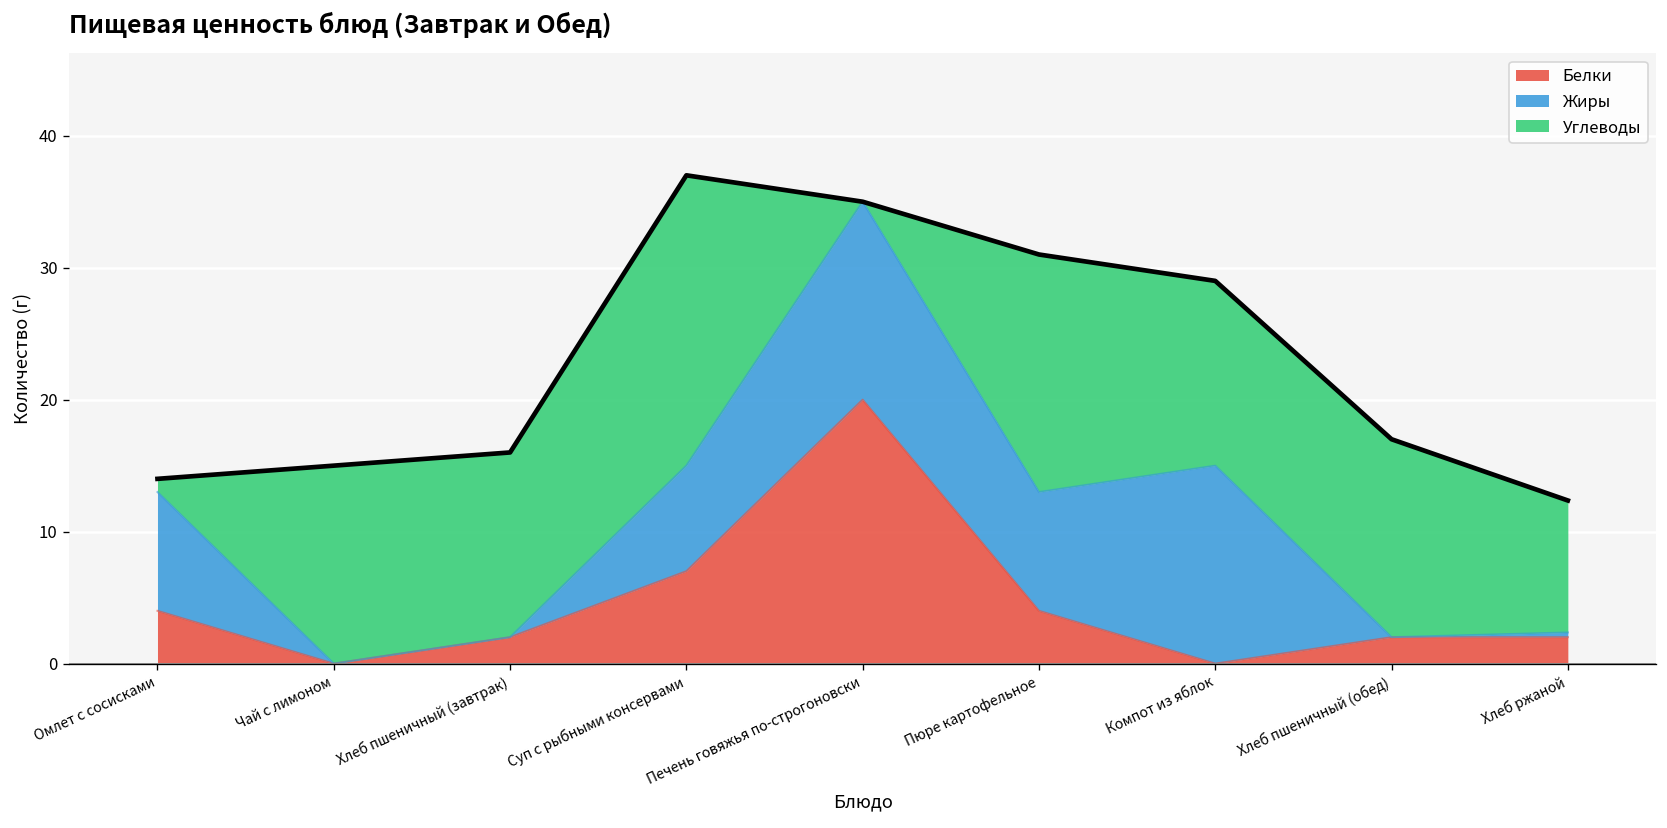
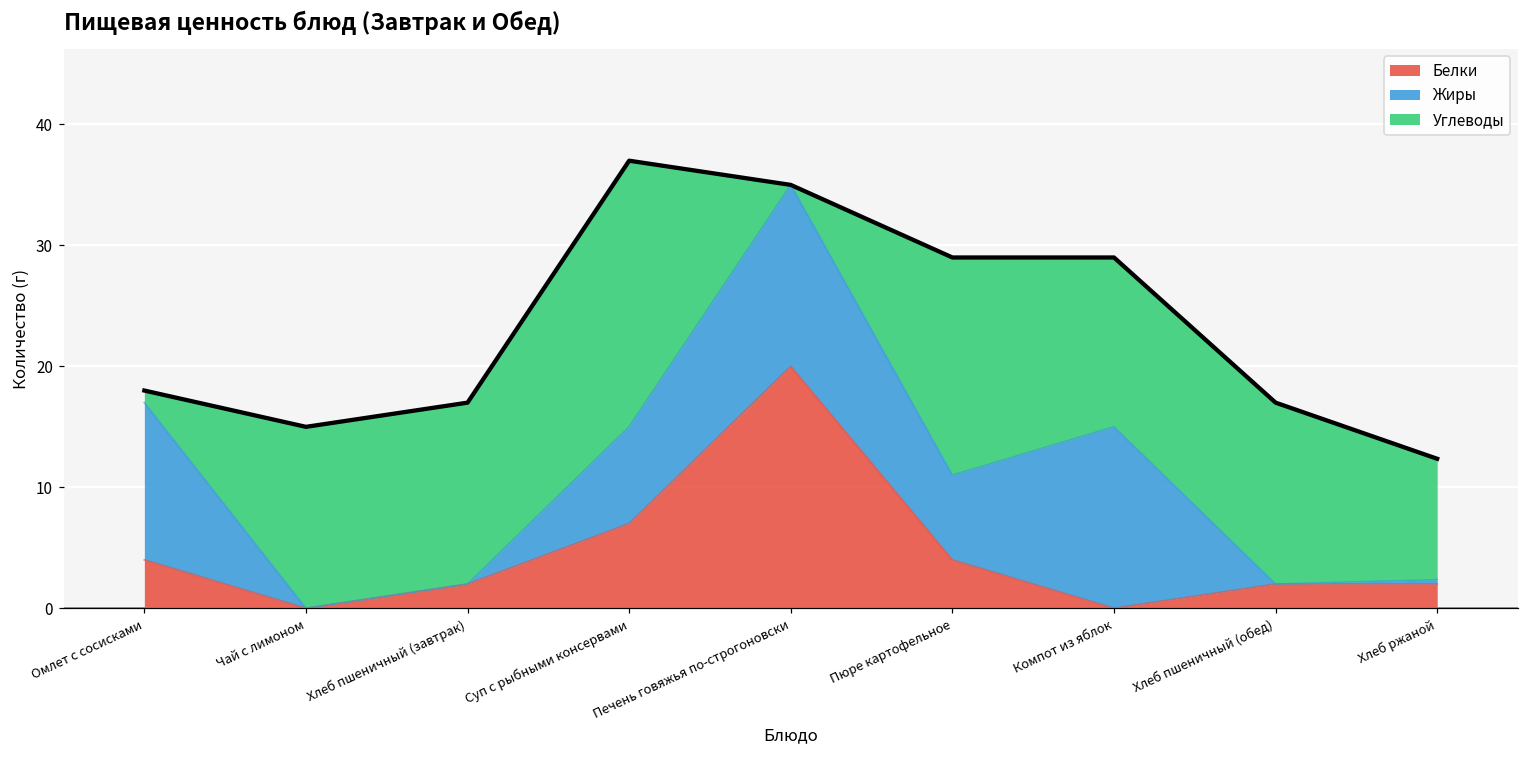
  {
    "Белки": {
      "Омлет с сосисками": 4,
      "Суп с рыбными консервами": 7,
      "Печень говяжья по-строгоновски": 20,
      "Пюре картофельное": 4,
      "Компот из яблок": 0,
      "Хлеб ржаной": 2
    },
    "Жиры": {
-     "Омлет с сосисками": 9,
+     "Омлет с сосисками": 13,
      "Суп с рыбными консервами": 8,
-     "Пюре картофельное": 9,
+     "Пюре картофельное": 7,
      "Компот из яблок": 15,
      "Хлеб ржаной": 0.4
    },
    "Углеводы": {
      "Омлет с сосисками": 1,
      "Чай с лимоном": 15,
-     "Хлеб пшеничный (завтрак)": 14,
+     "Хлеб пшеничный (завтрак)": 15,
      "Суп с рыбными консервами": 22,
      "Пюре картофельное": 18,
      "Компот из яблок": 14,
      "Хлеб пшеничный (обед)": 15,
      "Хлеб ржаной": 10
    }
  }
